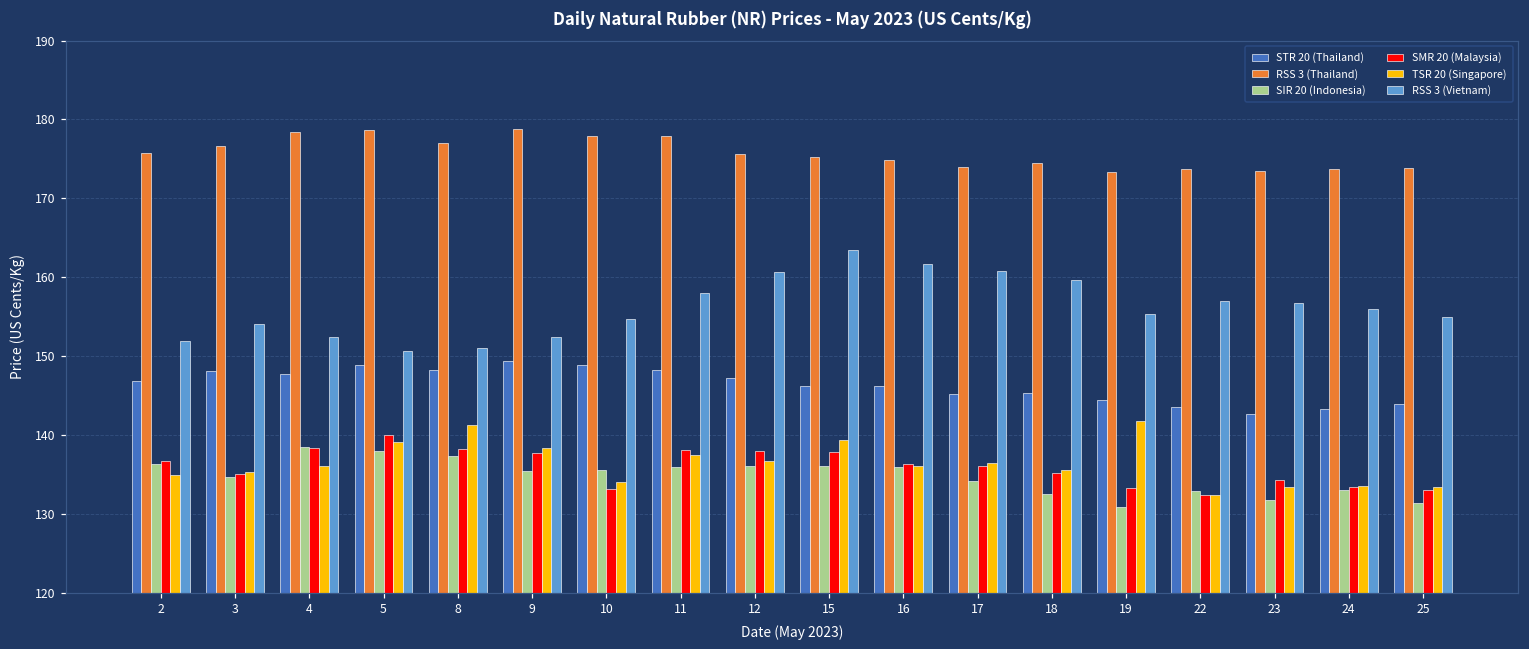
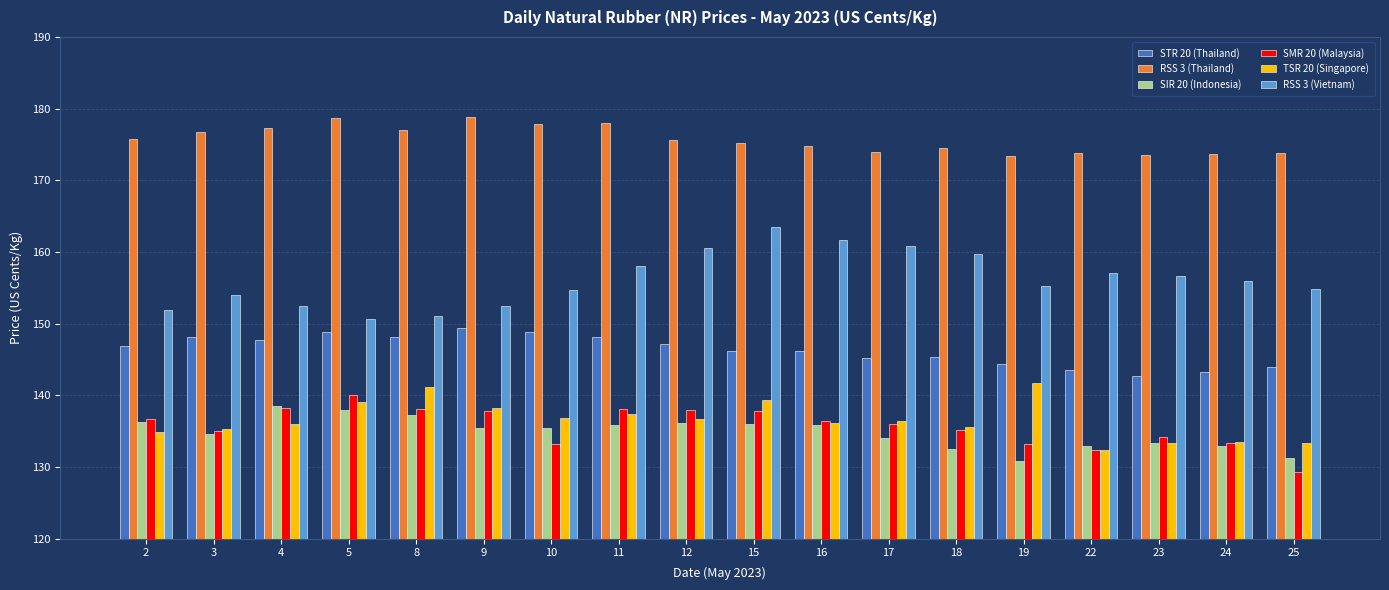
  {
    "RSS 3 (Thailand)": {
      "2": 176,
      "3": 177,
-     "4": 178,
+     "4": 177,
      "5": 179,
      "8": 177,
      "9": 179,
      "10": 178,
      "11": 178,
      "12": 176,
      "15": 175,
      "16": 175,
      "17": 174,
      "18": 174,
      "19": 173,
      "22": 174,
      "23": 174,
      "24": 174,
      "25": 174
    },
    "SIR 20 (Indonesia)": {
      "2": 136,
      "3": 135,
      "4": 139,
      "5": 138,
      "8": 137,
      "9": 135,
      "10": 136,
      "11": 136,
      "12": 136,
      "15": 136,
      "16": 136,
      "17": 134,
      "18": 133,
      "19": 131,
      "22": 133,
-     "23": 132,
+     "23": 133,
      "24": 133,
      "25": 131
    },
    "SMR 20 (Malaysia)": {
      "2": 137,
      "3": 135,
      "4": 138,
      "5": 140,
      "8": 138,
      "9": 138,
      "10": 133,
      "11": 138,
      "12": 138,
      "15": 138,
      "16": 136,
      "17": 136,
      "18": 135,
      "19": 133,
      "22": 132,
      "23": 134,
      "24": 133,
-     "25": 133
+     "25": 129
    },
    "TSR 20 (Singapore)": {
      "2": 135,
      "3": 135,
      "4": 136,
      "5": 139,
      "8": 141,
      "9": 138,
-     "10": 134,
+     "10": 137,
      "11": 137,
      "12": 137,
      "15": 139,
      "16": 136,
      "17": 136,
      "18": 136,
      "19": 142,
      "22": 132,
      "23": 133,
      "24": 134,
      "25": 133
    }
  }
